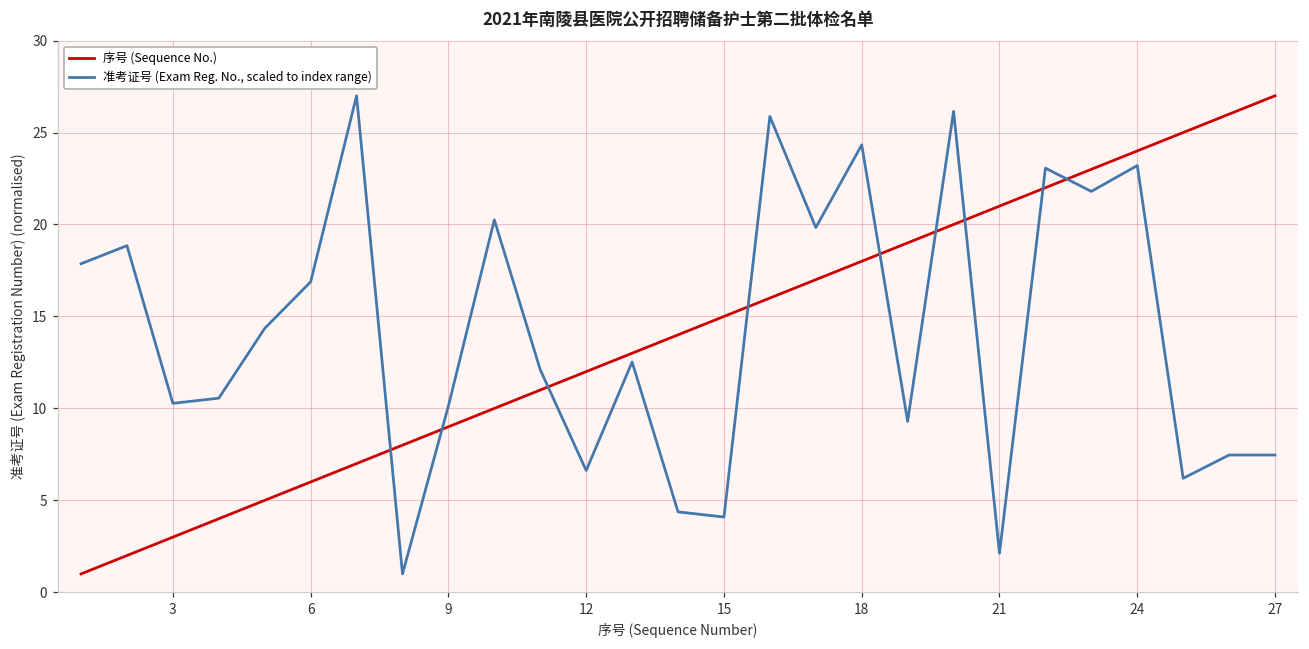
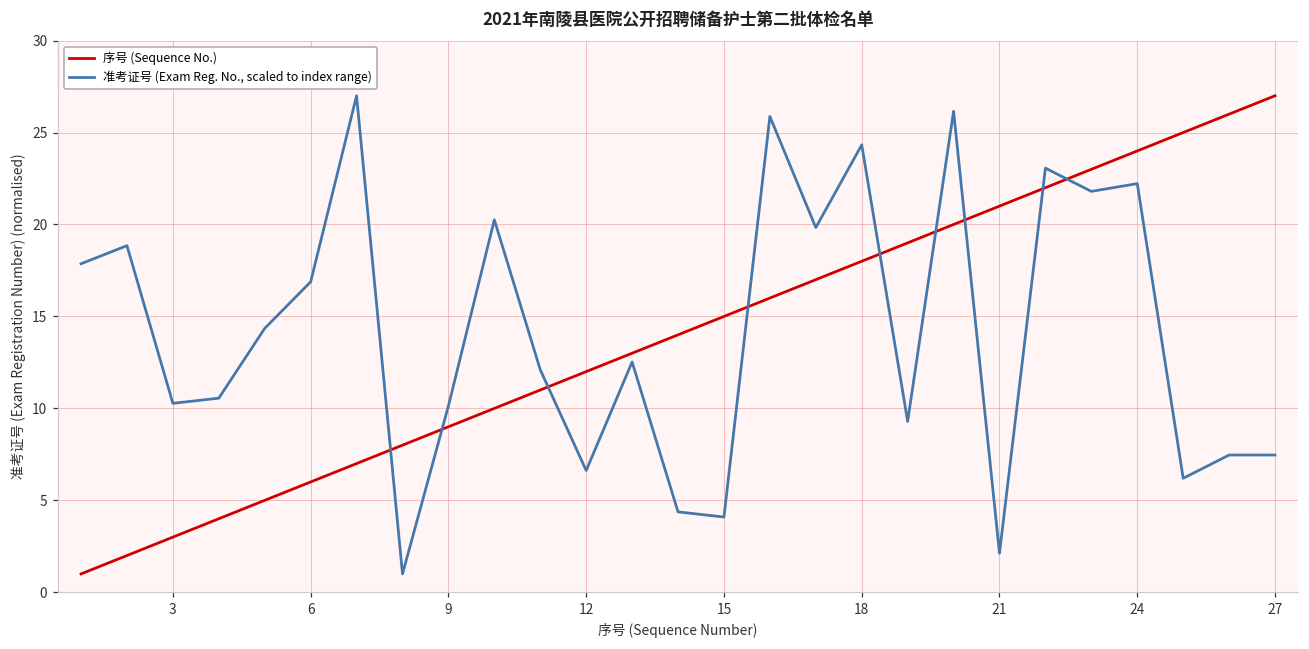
  {
    "序号 (Sequence No.)": {
      "3": 3.0,
      "6": 6.0,
      "9": 9.0,
      "12": 12.0,
      "15": 15.0,
      "18": 18.0,
      "21": 21.0,
      "24": 24.0,
      "27": 27.0
    },
    "准考证号 (Exam Reg. No., scaled to index range)": {
      "3": 10.3,
      "6": 16.9,
      "9": 10.1,
      "12": 6.6,
      "15": 4.1,
      "18": 24.3,
      "21": 2.1,
-     "24": 23.2,
+     "24": 22.2,
      "27": 7.5
    }
  }
